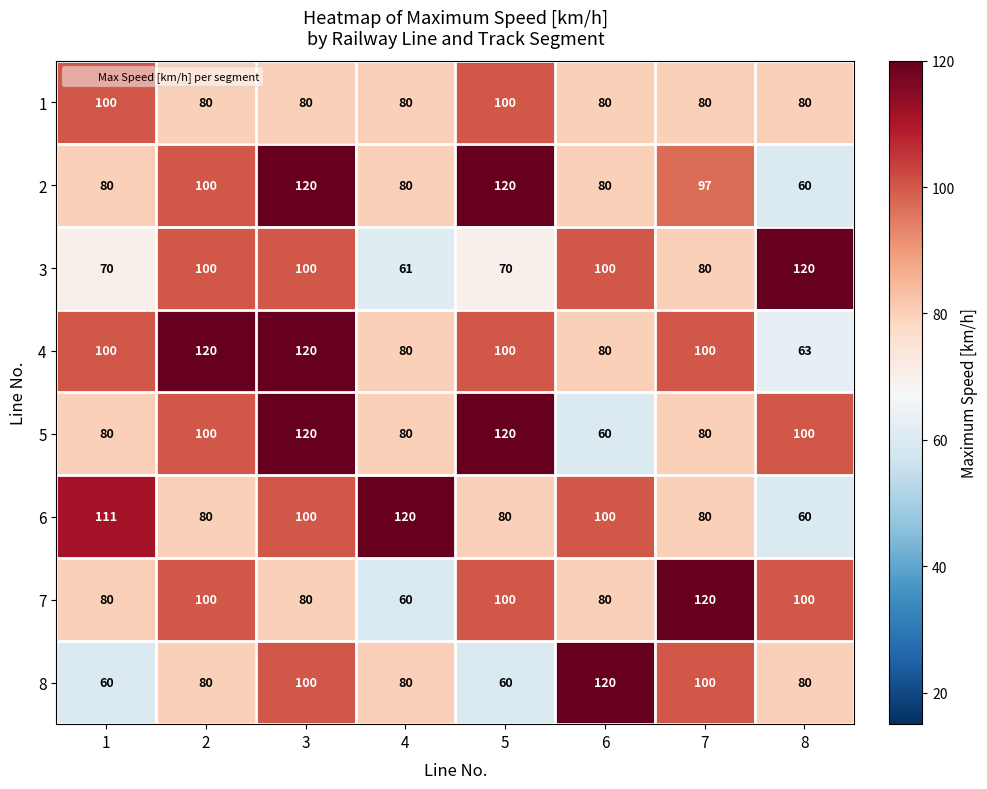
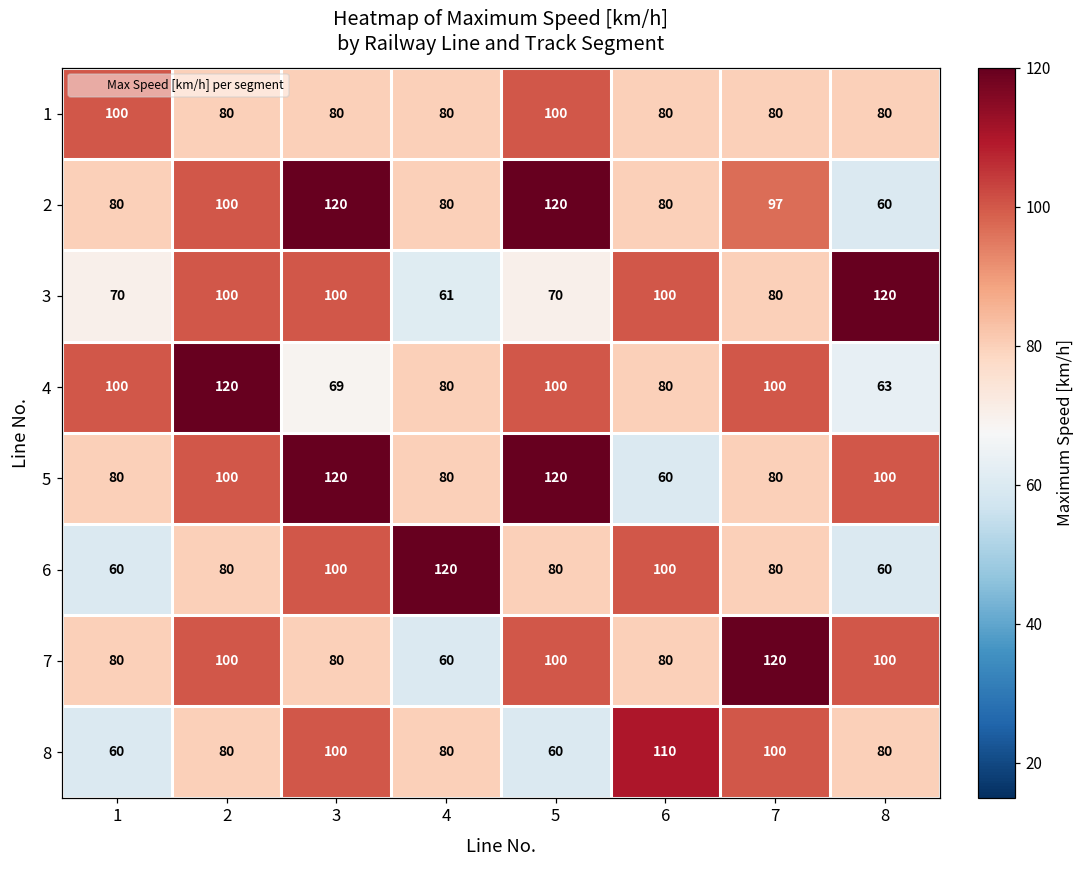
  {
    "1": {
      "1": 100,
      "2": 80,
      "3": 80,
      "4": 80,
      "5": 100,
      "6": 80,
      "7": 80,
      "8": 80
    },
    "2": {
      "1": 80,
      "2": 100,
      "3": 120,
      "4": 80,
      "5": 120,
      "6": 80,
      "7": 97,
      "8": 60
    },
    "3": {
      "1": 70,
      "2": 100,
      "3": 100,
      "4": 61,
      "5": 70,
      "6": 100,
      "7": 80,
      "8": 120
    },
    "4": {
      "1": 100,
      "2": 120,
-     "3": 120,
+     "3": 69,
      "4": 80,
      "5": 100,
      "6": 80,
      "7": 100,
      "8": 63
    },
    "5": {
      "1": 80,
      "2": 100,
      "3": 120,
      "4": 80,
      "5": 120,
      "6": 60,
      "7": 80,
      "8": 100
    },
    "6": {
-     "1": 111,
+     "1": 60,
      "2": 80,
      "3": 100,
      "4": 120,
      "5": 80,
      "6": 100,
      "7": 80,
      "8": 60
    },
    "7": {
      "1": 80,
      "2": 100,
      "3": 80,
      "4": 60,
      "5": 100,
      "6": 80,
      "7": 120,
      "8": 100
    },
    "8": {
      "1": 60,
      "2": 80,
      "3": 100,
      "4": 80,
      "5": 60,
-     "6": 120,
+     "6": 110,
      "7": 100,
      "8": 80
    }
  }
